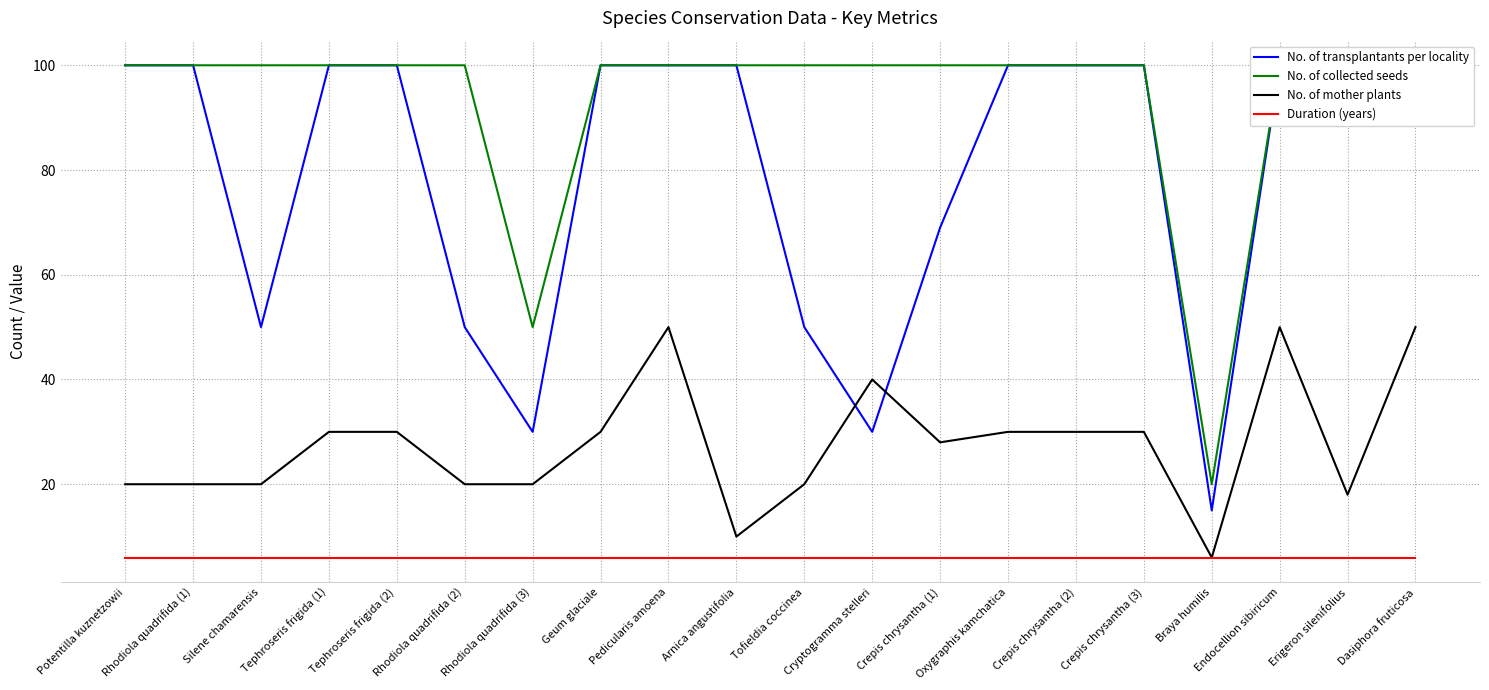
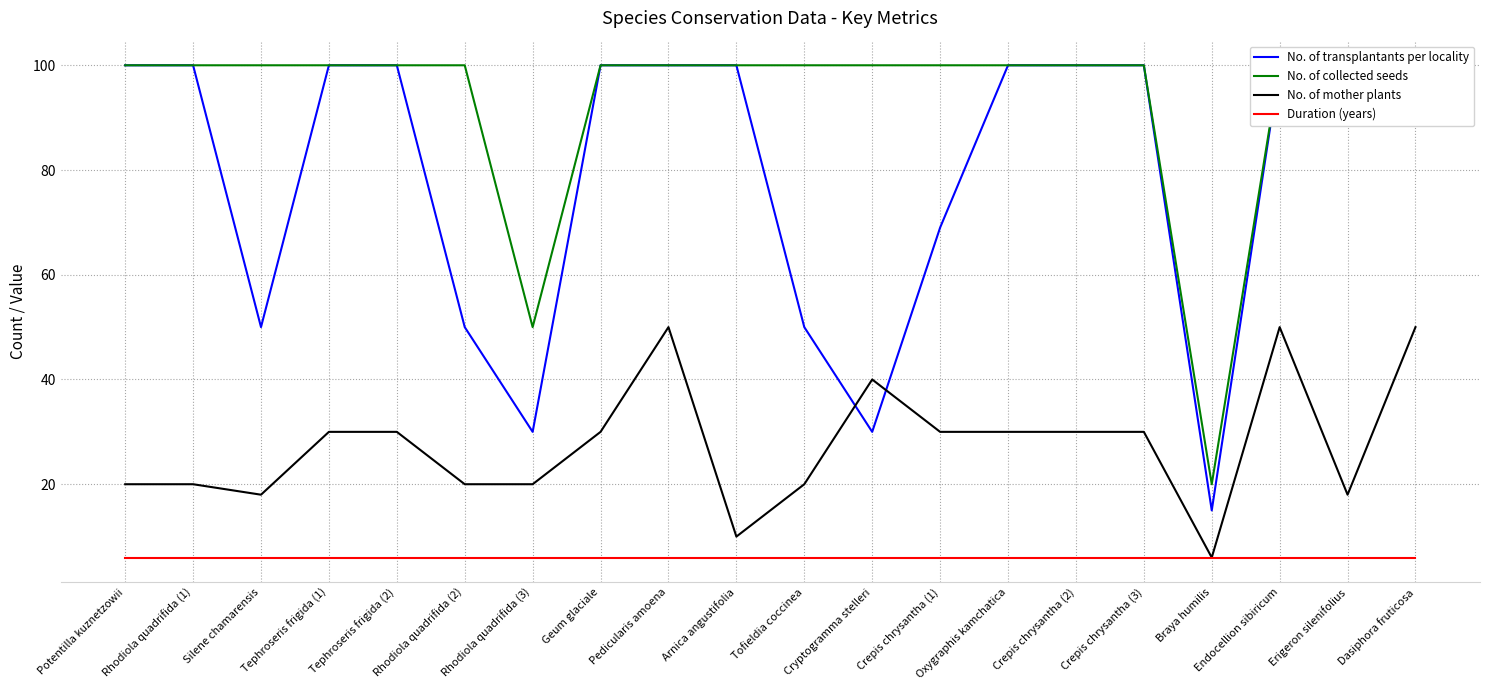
  {
    "No. of transplantants per locality": {
      "Silene chamarensis": 50,
      "Rhodiola quadrifida (2)": 50,
      "Rhodiola quadrifida (3)": 30,
      "Tofieldia coccinea": 50,
      "Cryptogramma stelleri": 30,
      "Crepis chrysantha (1)": 69,
      "Braya humilis": 15
    },
    "No. of collected seeds": {
      "Silene chamarensis": 100,
      "Rhodiola quadrifida (2)": 100,
      "Rhodiola quadrifida (3)": 50,
      "Tofieldia coccinea": 100,
      "Cryptogramma stelleri": 100,
      "Crepis chrysantha (1)": 100,
      "Braya humilis": 20
    },
    "No. of mother plants": {
      "Potentilla kuznetzowii": 20,
      "Rhodiola quadrifida (1)": 20,
-     "Silene chamarensis": 20,
+     "Silene chamarensis": 18,
      "Tephroseris frigida (1)": 30,
      "Tephroseris frigida (2)": 30,
      "Rhodiola quadrifida (2)": 20,
      "Rhodiola quadrifida (3)": 20,
      "Geum glaciale": 30,
      "Pedicularis amoena": 50,
      "Arnica angustifolia": 10,
      "Tofieldia coccinea": 20,
      "Cryptogramma stelleri": 40,
-     "Crepis chrysantha (1)": 28,
+     "Crepis chrysantha (1)": 30,
      "Oxygraphis kamchatica": 30,
      "Crepis chrysantha (2)": 30,
      "Crepis chrysantha (3)": 30,
      "Endocellion sibiricum": 50,
      "Erigeron silenifolius": 18,
      "Dasiphora fruticosa": 50
    },
    "Duration (years)": {
      "Potentilla kuznetzowii": 6,
      "Rhodiola quadrifida (1)": 6,
      "Silene chamarensis": 6,
      "Tephroseris frigida (1)": 6,
      "Tephroseris frigida (2)": 6,
      "Rhodiola quadrifida (2)": 6,
      "Rhodiola quadrifida (3)": 6,
      "Geum glaciale": 6,
      "Pedicularis amoena": 6,
      "Arnica angustifolia": 6,
      "Tofieldia coccinea": 6,
      "Cryptogramma stelleri": 6,
      "Crepis chrysantha (1)": 6,
      "Oxygraphis kamchatica": 6,
      "Crepis chrysantha (2)": 6,
      "Crepis chrysantha (3)": 6,
      "Endocellion sibiricum": 6,
      "Erigeron silenifolius": 6,
      "Dasiphora fruticosa": 6
    }
  }
